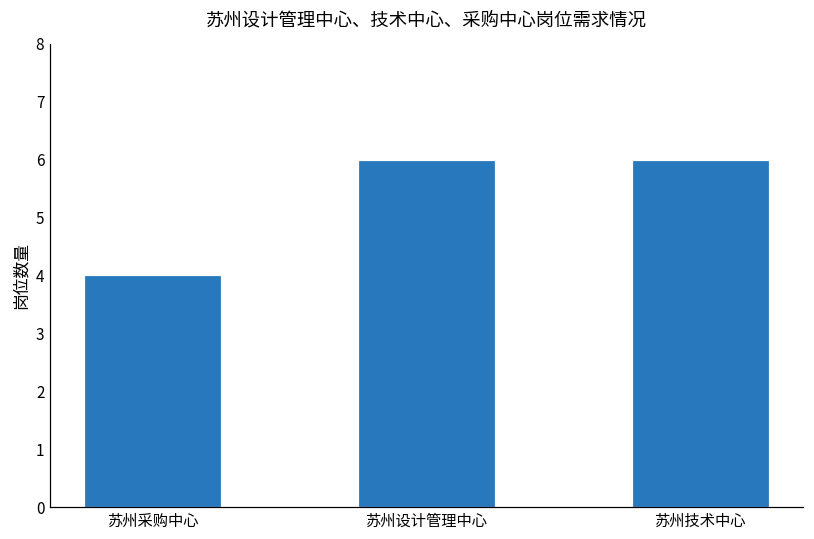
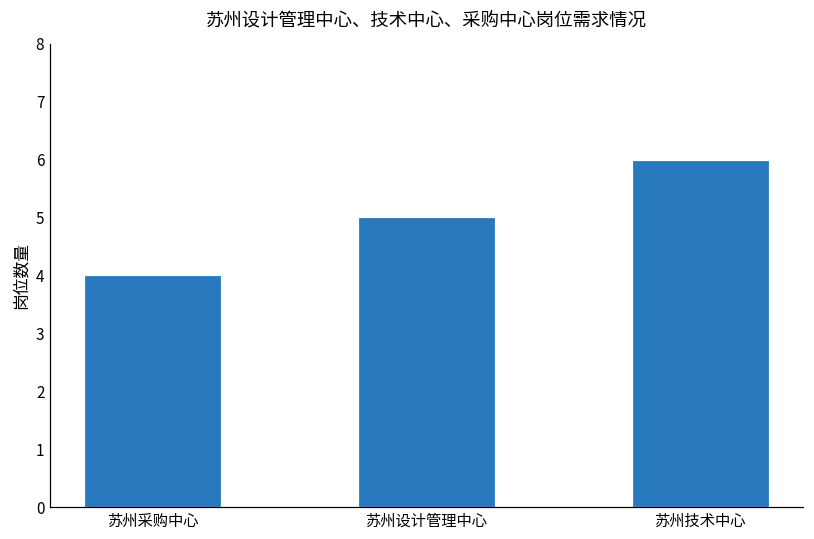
  {
    "苏州采购中心": 4,
-   "苏州设计管理中心": 6,
+   "苏州设计管理中心": 5,
    "苏州技术中心": 6
  }
